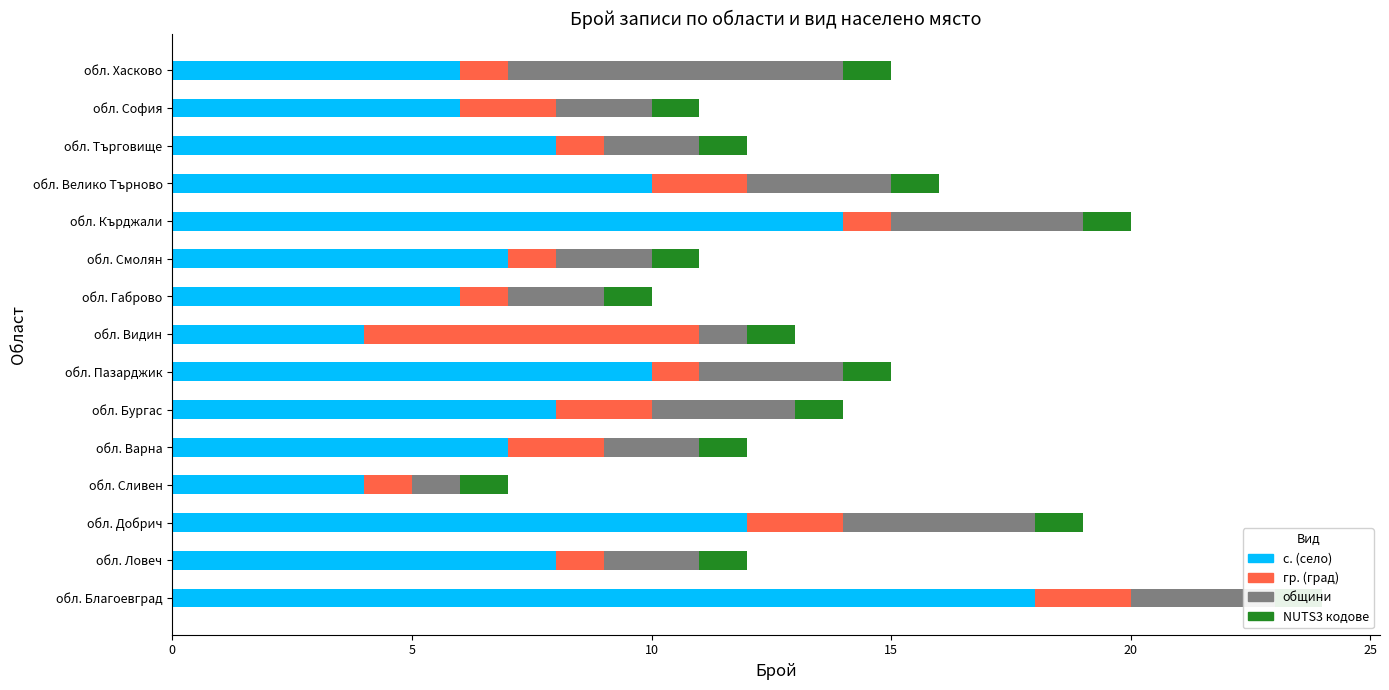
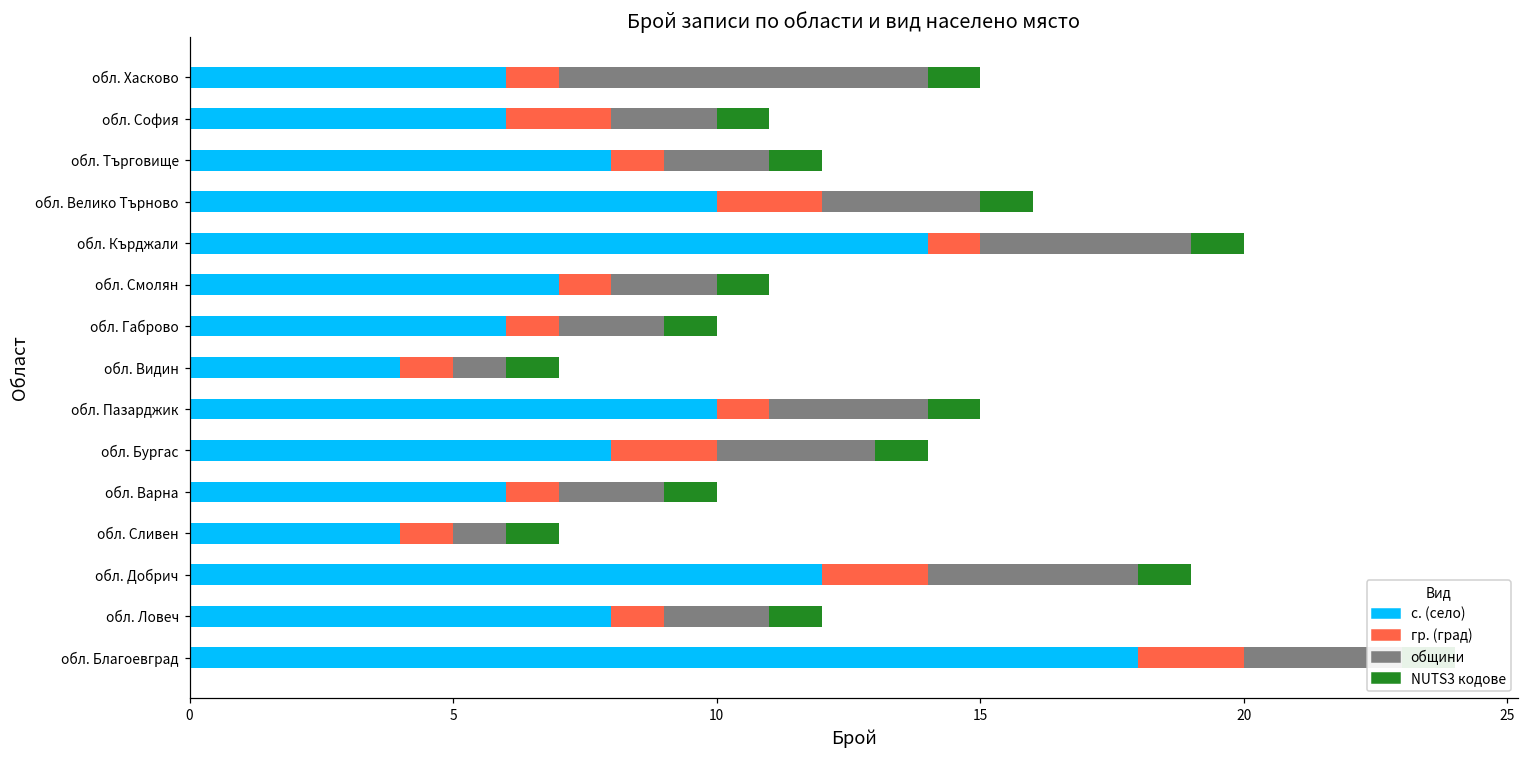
  {
    "с. (село)": {
      "обл. Хасково": 6,
      "обл. София": 6,
      "обл. Търговище": 8,
      "обл. Велико Търново": 10,
      "обл. Кърджали": 14,
      "обл. Смолян": 7,
      "обл. Габрово": 6,
      "обл. Видин": 4,
      "обл. Пазарджик": 10,
      "обл. Бургас": 8,
-     "обл. Варна": 7,
+     "обл. Варна": 6,
      "обл. Сливен": 4,
      "обл. Добрич": 12,
      "обл. Ловеч": 8,
      "обл. Благоевград": 18
    },
    "гр. (град)": {
      "обл. Хасково": 1,
      "обл. София": 2,
      "обл. Търговище": 1,
      "обл. Велико Търново": 2,
      "обл. Кърджали": 1,
      "обл. Смолян": 1,
      "обл. Габрово": 1,
-     "обл. Видин": 7,
+     "обл. Видин": 1,
      "обл. Пазарджик": 1,
      "обл. Бургас": 2,
-     "обл. Варна": 2,
+     "обл. Варна": 1,
      "обл. Сливен": 1,
      "обл. Добрич": 2,
      "обл. Ловеч": 1,
      "обл. Благоевград": 2
    },
    "общини": {
      "обл. Хасково": 7,
      "обл. София": 2,
      "обл. Търговище": 2,
      "обл. Велико Търново": 3,
      "обл. Кърджали": 4,
      "обл. Смолян": 2,
      "обл. Габрово": 2,
      "обл. Видин": 1,
      "обл. Пазарджик": 3,
      "обл. Бургас": 3,
      "обл. Варна": 2,
      "обл. Сливен": 1,
      "обл. Добрич": 4,
      "обл. Ловеч": 2
    },
    "NUTS3 кодове": {
      "обл. Хасково": 1,
      "обл. София": 1,
      "обл. Търговище": 1,
      "обл. Велико Търново": 1,
      "обл. Кърджали": 1,
      "обл. Смолян": 1,
      "обл. Габрово": 1,
      "обл. Видин": 1,
      "обл. Пазарджик": 1,
      "обл. Бургас": 1,
      "обл. Варна": 1,
      "обл. Сливен": 1,
      "обл. Добрич": 1,
      "обл. Ловеч": 1
    }
  }
